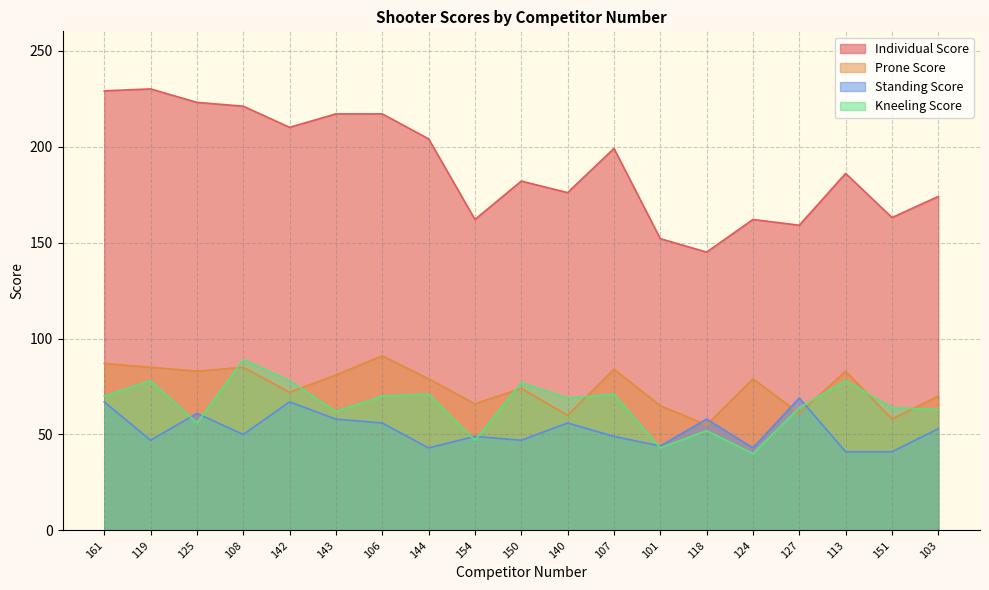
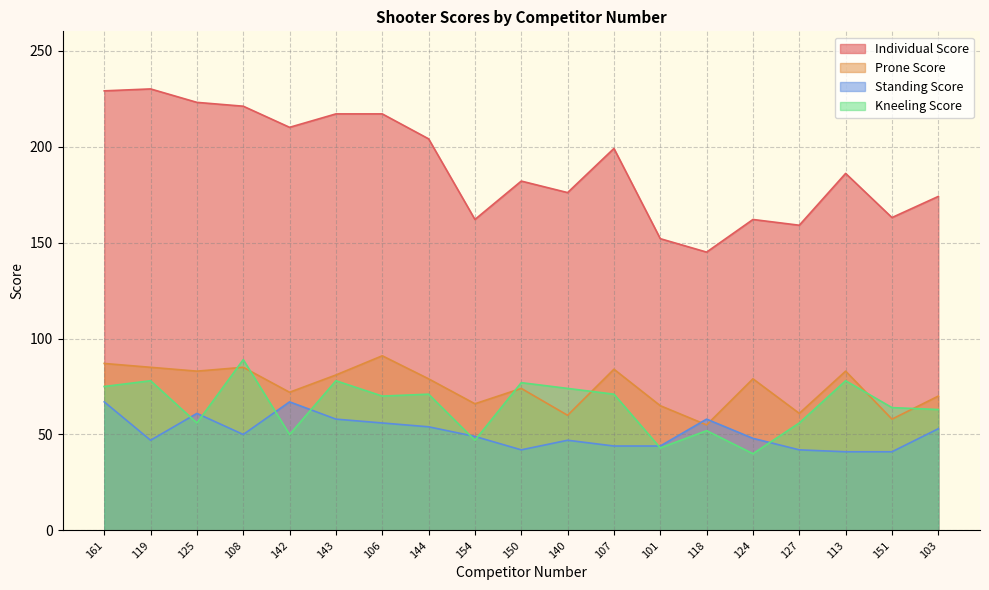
  {
    "Standing Score": {
      "161": 67,
      "119": 47,
      "125": 61,
      "108": 50,
      "142": 67,
      "143": 58,
      "106": 56,
-     "144": 43,
+     "144": 54,
      "154": 49,
-     "150": 47,
-     "140": 56,
-     "107": 49,
+     "150": 42,
+     "140": 47,
+     "107": 44,
      "118": 58,
-     "124": 43,
-     "127": 69,
+     "124": 48,
+     "127": 42,
      "113": 41,
      "151": 41,
      "103": 53
    },
    "Kneeling Score": {
-     "161": 70,
+     "161": 75,
      "119": 78,
      "125": 56,
      "108": 89,
-     "142": 78,
-     "143": 62,
+     "142": 50,
+     "143": 78,
      "106": 70,
      "144": 71,
      "154": 47,
      "150": 77,
-     "140": 69,
+     "140": 74,
      "107": 71,
      "118": 52,
      "124": 40,
-     "127": 64,
+     "127": 56,
      "113": 78,
      "151": 64,
      "103": 63
    }
  }
